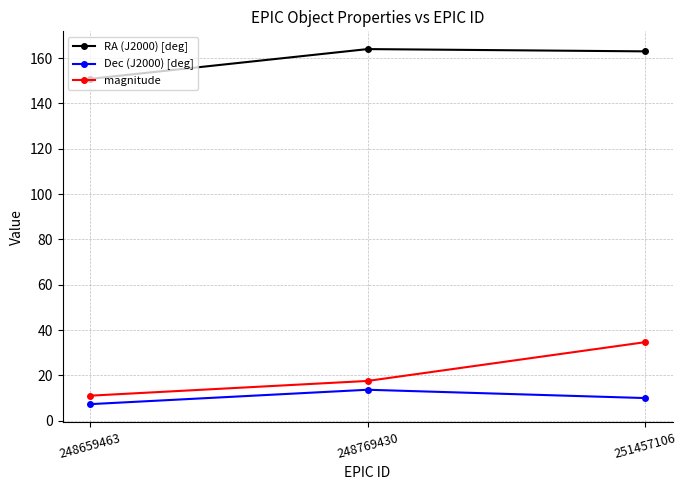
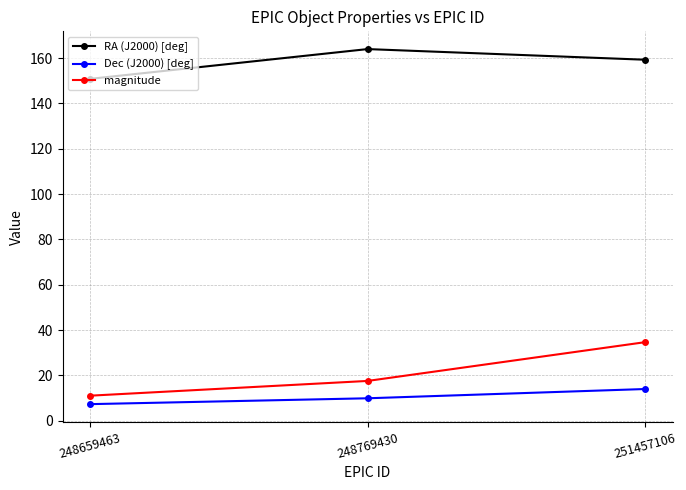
  {
    "RA (J2000) [deg]": {
      "248769430": 164,
-     "251457106": 163
+     "251457106": 159
    },
    "Dec (J2000) [deg]": {
      "248659463": 7,
-     "248769430": 14,
-     "251457106": 10
+     "248769430": 10,
+     "251457106": 14
    },
    "magnitude": {
      "248659463": 11,
      "248769430": 18,
      "251457106": 35
    }
  }
